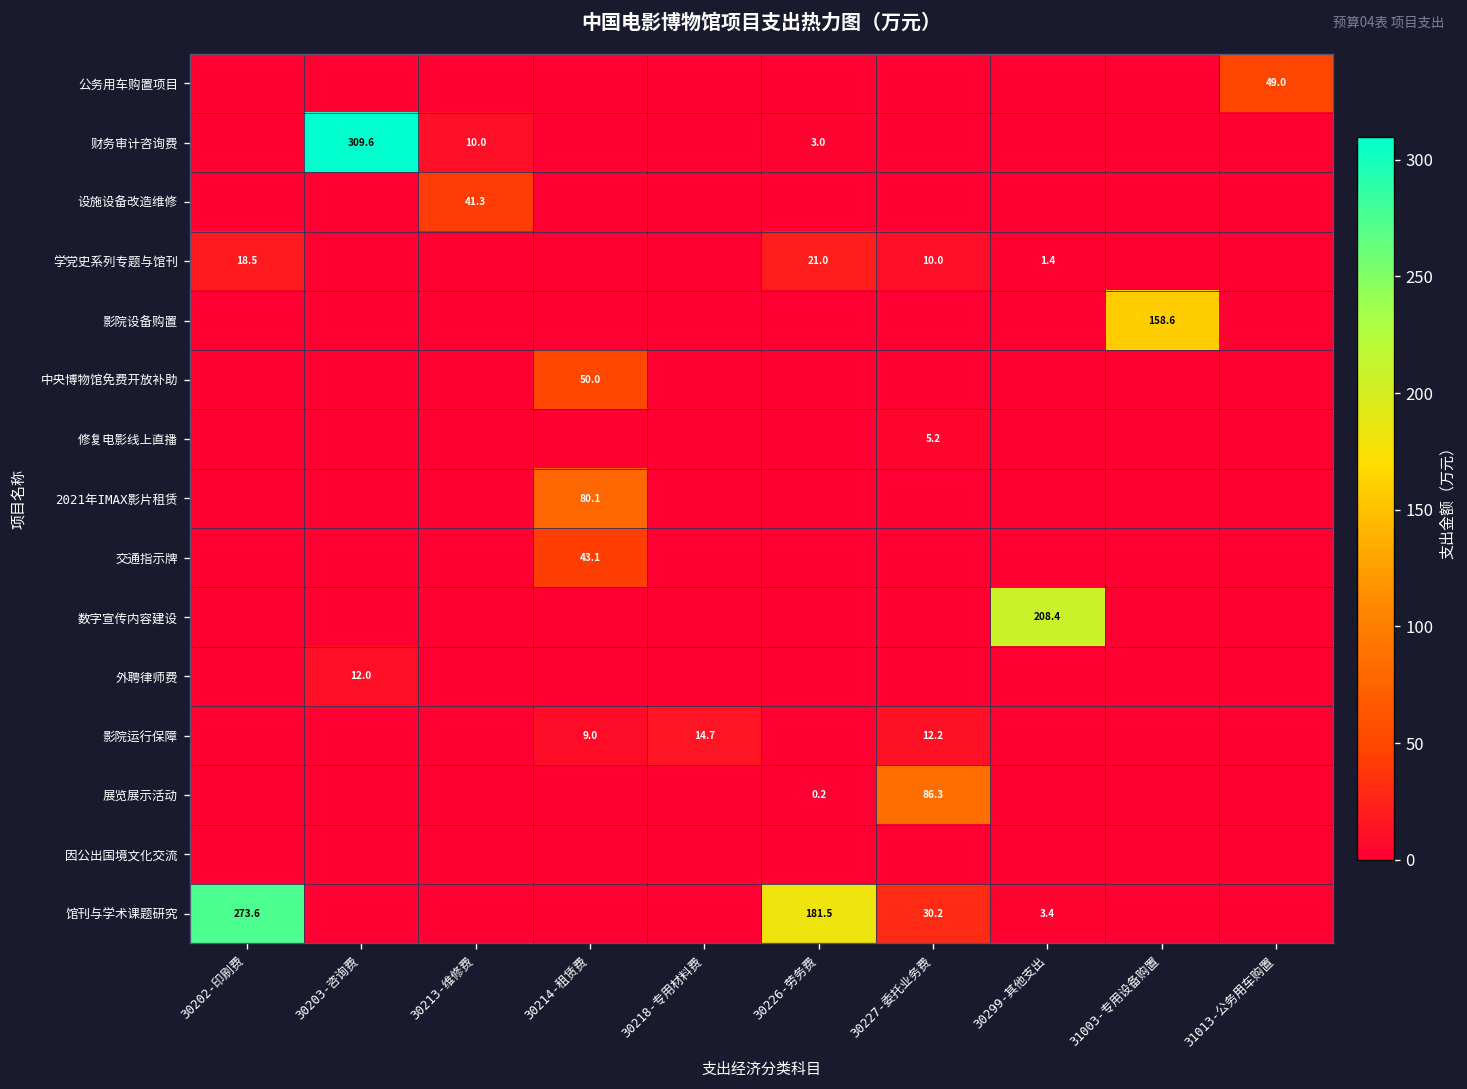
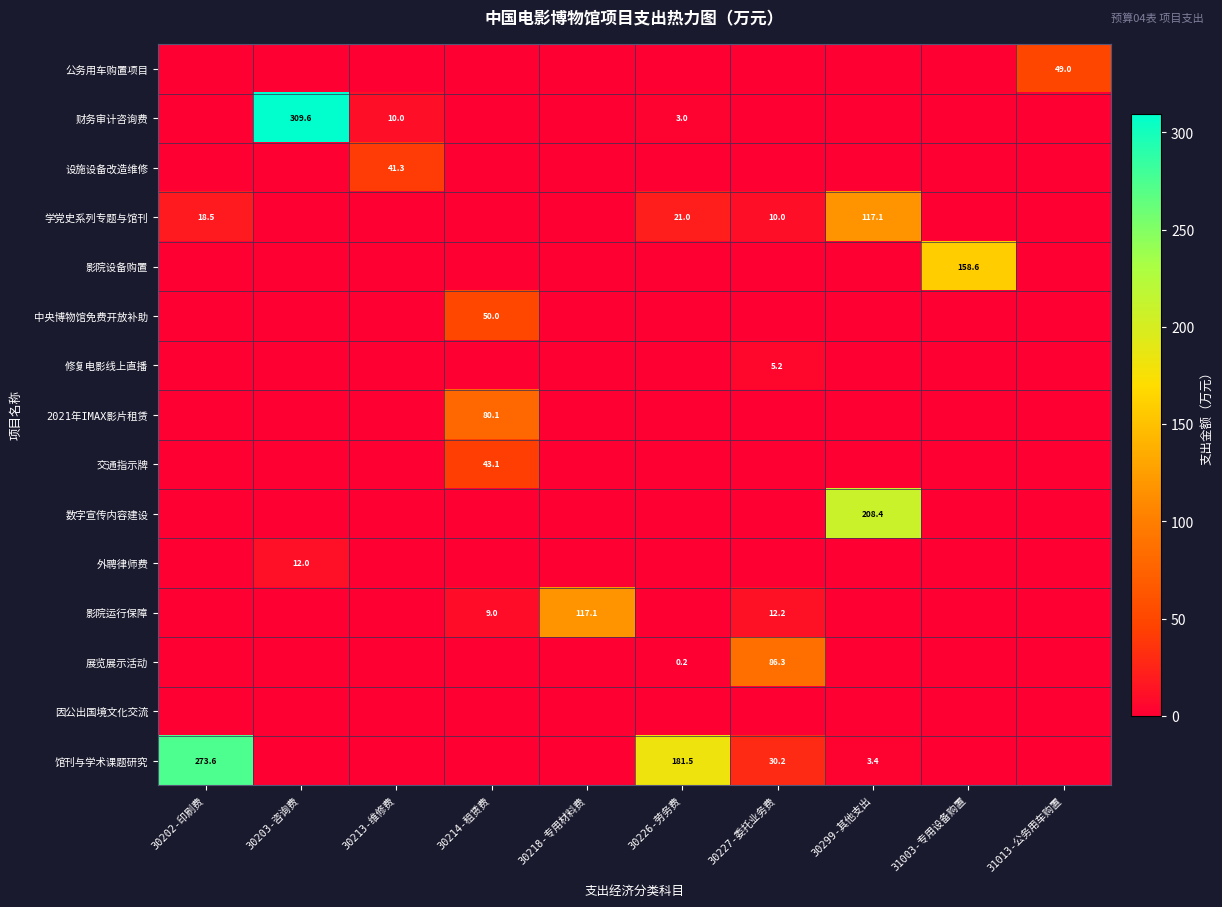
  {
    "公务用车购置项目": {
      "31013-公务用车购置": 49.0
    },
    "财务审计咨询费": {
      "30203-咨询费": 309.6,
      "30213-维修费": 10.0,
      "30226-劳务费": 3.0
    },
    "设施设备改造维修": {
      "30213-维修费": 41.3
    },
    "学党史系列专题与馆刊": {
      "30202-印刷费": 18.5,
      "30226-劳务费": 21.0,
      "30227-委托业务费": 10.0,
-     "30299-其他支出": 1.4
+     "30299-其他支出": 117.1
    },
    "影院设备购置": {
      "31003-专用设备购置": 158.6
    },
    "中央博物馆免费开放补助": {
      "30214-租赁费": 50.0
    },
    "修复电影线上直播": {
      "30227-委托业务费": 5.2
    },
    "2021年IMAX影片租赁": {
      "30214-租赁费": 80.1
    },
    "交通指示牌": {
      "30214-租赁费": 43.1
    },
    "数字宣传内容建设": {
      "30299-其他支出": 208.4
    },
    "外聘律师费": {
      "30203-咨询费": 12.0
    },
    "影院运行保障": {
      "30214-租赁费": 9.0,
-     "30218-专用材料费": 14.7,
+     "30218-专用材料费": 117.1,
      "30227-委托业务费": 12.2
    },
    "展览展示活动": {
      "30226-劳务费": 0.2,
      "30227-委托业务费": 86.3
    },
    "馆刊与学术课题研究": {
      "30202-印刷费": 273.6,
      "30226-劳务费": 181.5,
      "30227-委托业务费": 30.2,
      "30299-其他支出": 3.4
    }
  }
